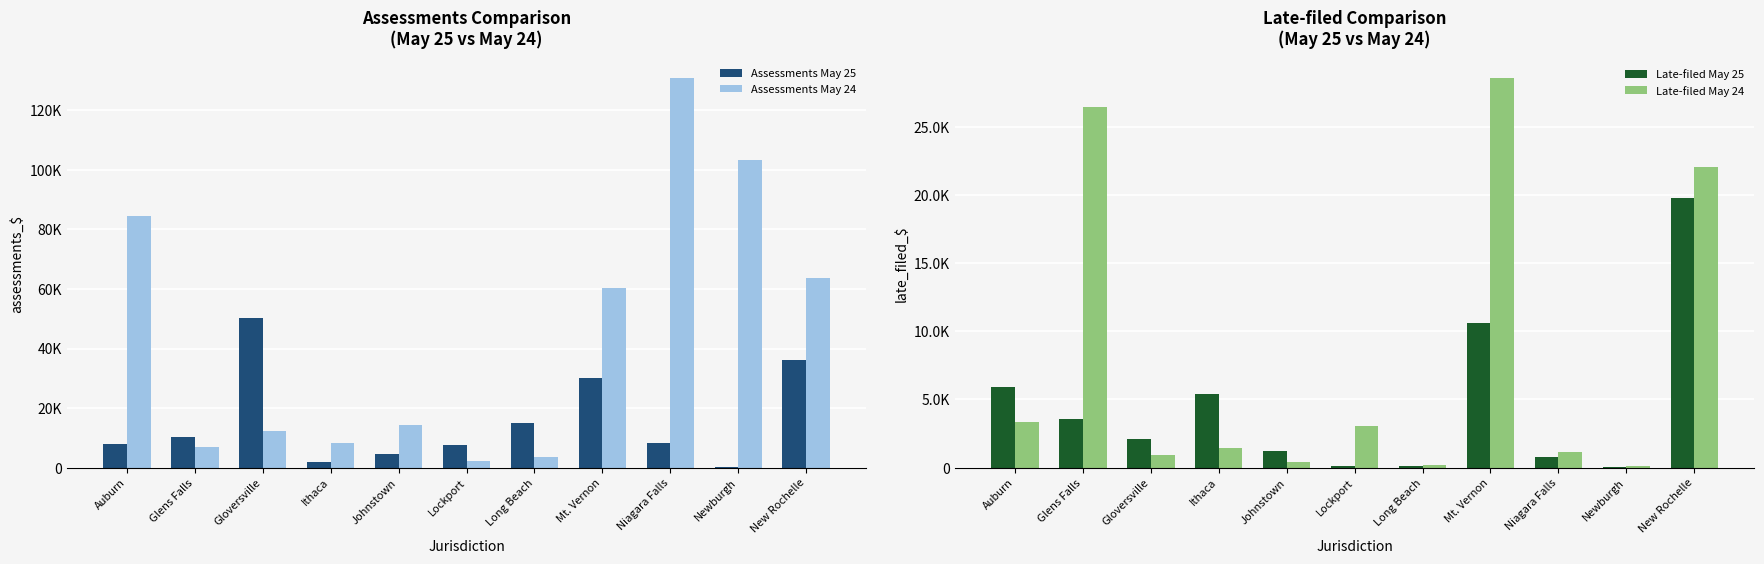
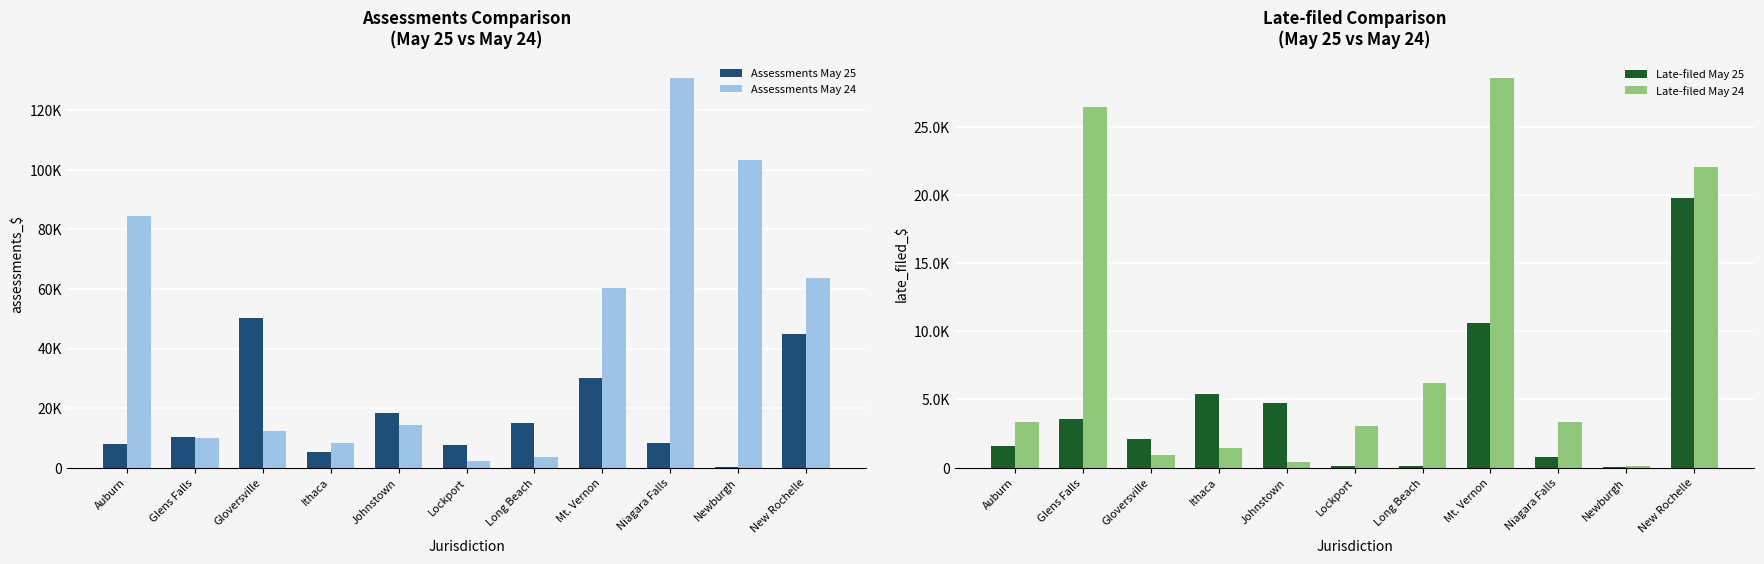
  {
    "Assessments Comparison (May 25 vs May 24)": {
      "Assessments May 25": {
        "Auburn": 8000,
        "Glens Falls": 10000,
        "Gloversville": 50000,
-       "Ithaca": 2000,
-       "Johnstown": 5000,
+       "Ithaca": 5000,
+       "Johnstown": 18000,
        "Lockport": 8000,
        "Long Beach": 15000,
        "Mt. Vernon": 30000,
        "Niagara Falls": 8000,
-       "New Rochelle": 36000
+       "New Rochelle": 45000
      },
      "Assessments May 24": {
        "Auburn": 85000,
-       "Glens Falls": 7000,
+       "Glens Falls": 10000,
        "Gloversville": 12000,
        "Ithaca": 8000,
        "Johnstown": 14000,
        "Lockport": 2000,
        "Long Beach": 4000,
        "Mt. Vernon": 60000,
        "Niagara Falls": 131000,
        "Newburgh": 103000,
        "New Rochelle": 64000
      }
    },
    "Late-filed Comparison (May 25 vs May 24)": {
      "Late-filed May 25": {
-       "Auburn": 5900,
+       "Auburn": 1600,
        "Glens Falls": 3500,
        "Gloversville": 2100,
        "Ithaca": 5400,
-       "Johnstown": 1200,
+       "Johnstown": 4700,
        "Mt. Vernon": 10600,
        "Niagara Falls": 800,
        "New Rochelle": 19800
      },
      "Late-filed May 24": {
        "Auburn": 3400,
        "Glens Falls": 26400,
        "Gloversville": 900,
        "Ithaca": 1400,
        "Johnstown": 400,
        "Lockport": 3100,
-       "Long Beach": 200,
+       "Long Beach": 6200,
        "Mt. Vernon": 28600,
-       "Niagara Falls": 1200,
+       "Niagara Falls": 3400,
        "New Rochelle": 22100
      }
    }
  }
